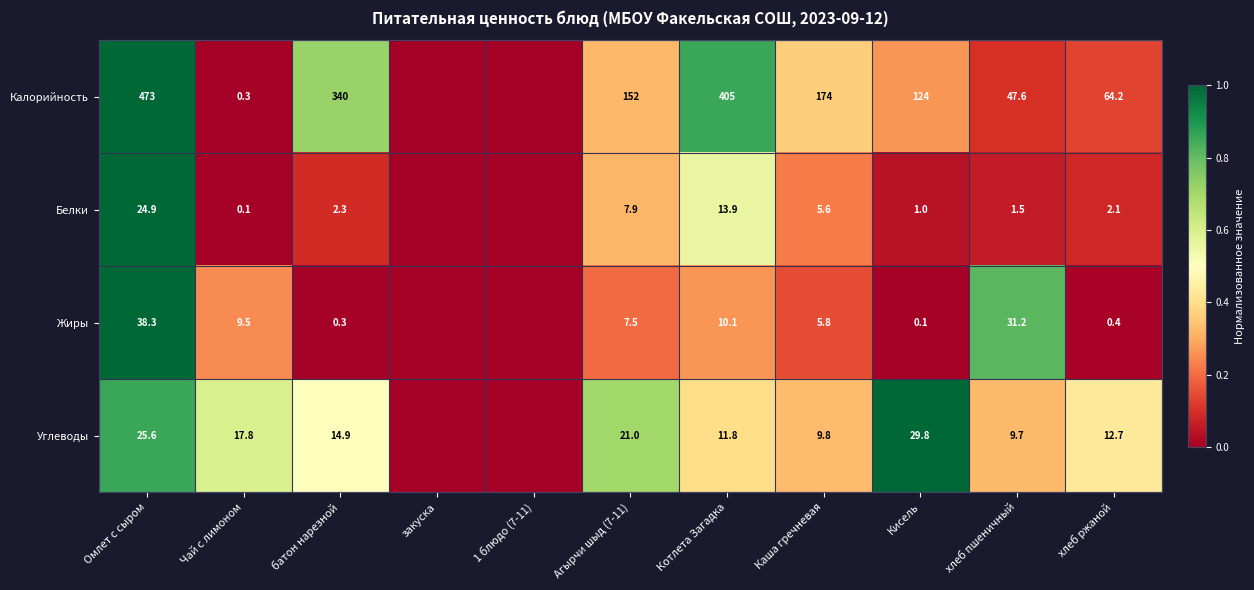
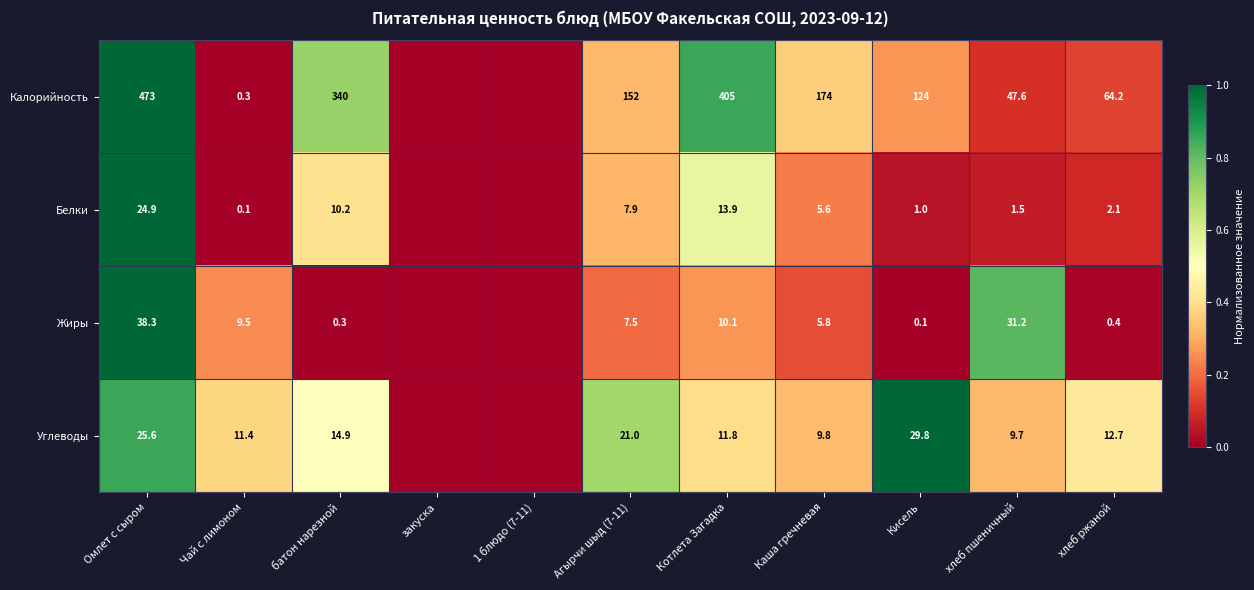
  {
    "Калорийность": {
      "Омлет с сыром": 473,
      "Чай с лимоном": 0.3,
      "батон нарезной": 340,
      "Агырчи шыд (7-11)": 152,
      "Котлета Загадка": 405,
      "Каша гречневая": 174,
      "Кисель": 124,
      "хлеб пшеничный": 47.6,
      "хлеб ржаной": 64.2
    },
    "Белки": {
      "Омлет с сыром": 24.9,
      "Чай с лимоном": 0.1,
-     "батон нарезной": 2.3,
+     "батон нарезной": 10.2,
      "Агырчи шыд (7-11)": 7.9,
      "Котлета Загадка": 13.9,
      "Каша гречневая": 5.6,
      "Кисель": 1.0,
      "хлеб пшеничный": 1.5,
      "хлеб ржаной": 2.1
    },
    "Жиры": {
      "Омлет с сыром": 38.3,
      "Чай с лимоном": 9.5,
      "батон нарезной": 0.3,
      "Агырчи шыд (7-11)": 7.5,
      "Котлета Загадка": 10.1,
      "Каша гречневая": 5.8,
      "Кисель": 0.1,
      "хлеб пшеничный": 31.2,
      "хлеб ржаной": 0.4
    },
    "Углеводы": {
      "Омлет с сыром": 25.6,
-     "Чай с лимоном": 17.8,
+     "Чай с лимоном": 11.4,
      "батон нарезной": 14.9,
      "Агырчи шыд (7-11)": 21.0,
      "Котлета Загадка": 11.8,
      "Каша гречневая": 9.8,
      "Кисель": 29.8,
      "хлеб пшеничный": 9.7,
      "хлеб ржаной": 12.7
    }
  }
